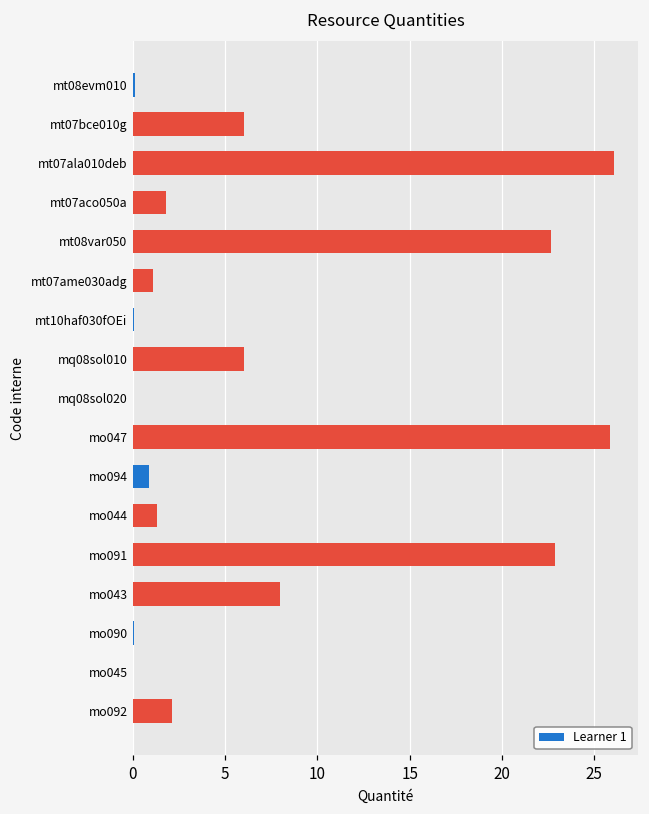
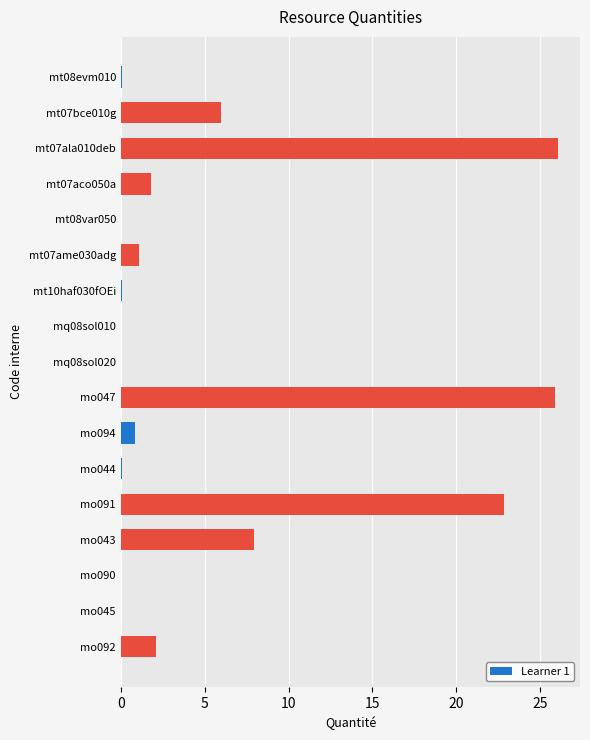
  {
    "mt07bce010g": 6.0,
    "mt07ala010deb": 26.1,
    "mt07aco050a": 1.8,
-   "mt08var050": 22.7,
+   "mt08var050": 0.0,
    "mt07ame030adg": 1.1,
-   "mq08sol010": 6.0,
+   "mq08sol010": 0.0,
    "mo047": 25.9,
    "mo094": 0.9,
-   "mo044": 1.3,
+   "mo044": 0.1,
    "mo091": 22.8,
    "mo043": 8.0,
    "mo092": 2.1
  }
